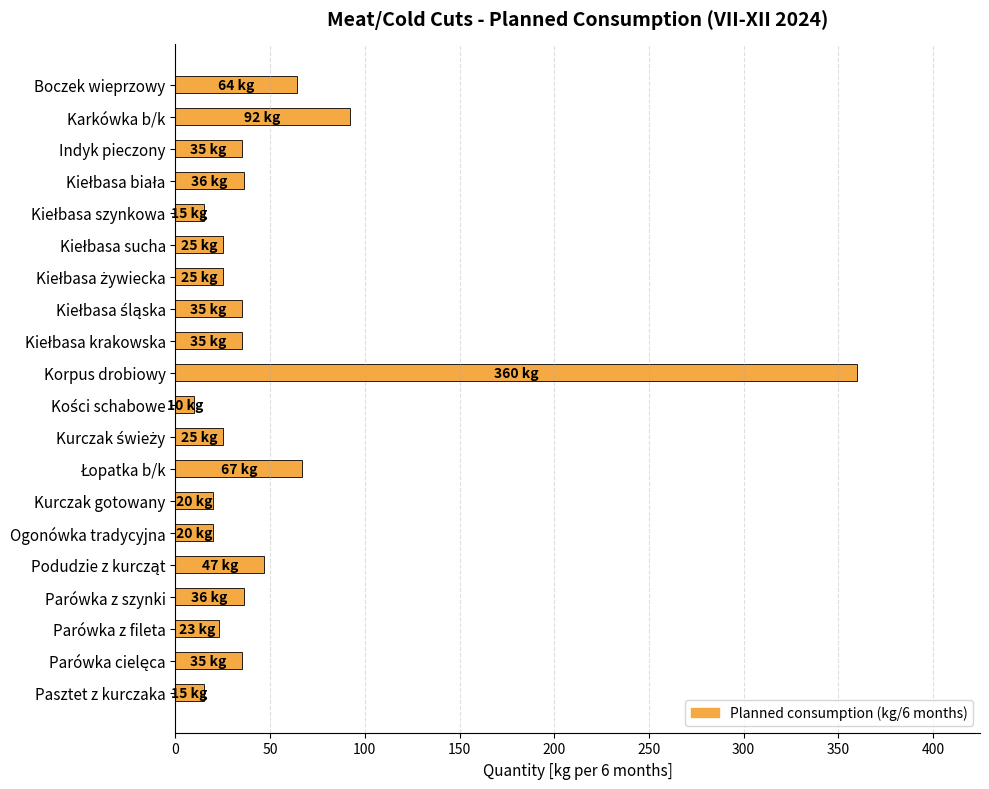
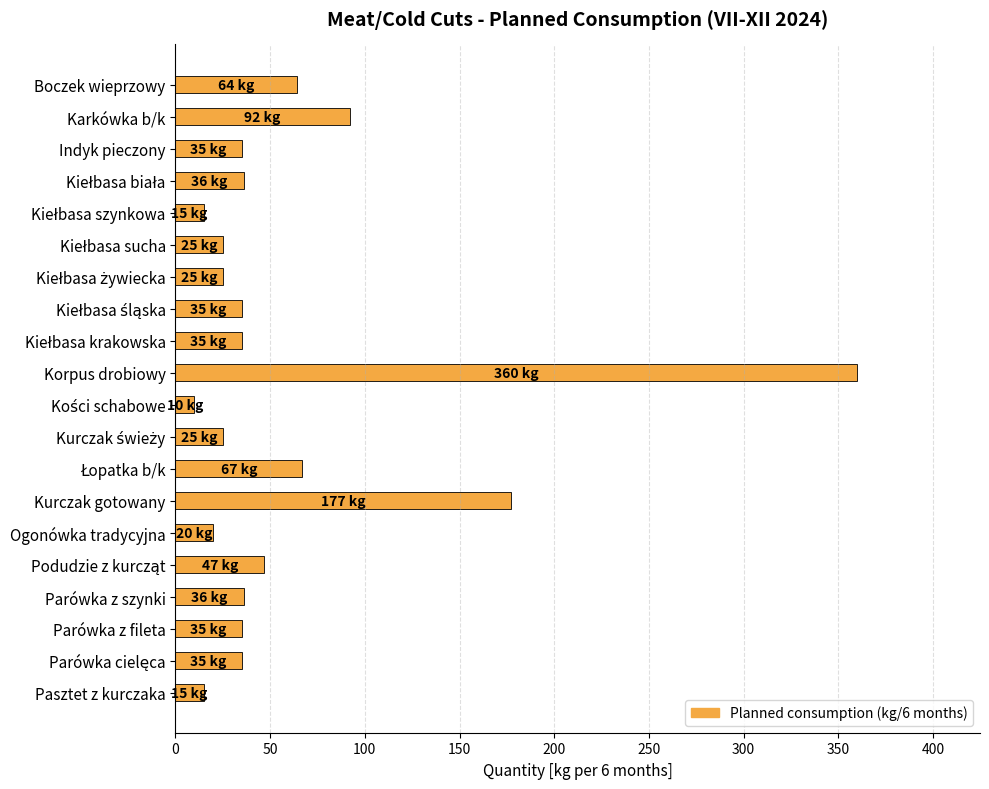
  {
    "Boczek wieprzowy": 64,
    "Karkówka b/k": 92,
    "Indyk pieczony": 35,
    "Kiełbasa biała": 36,
    "Kiełbasa szynkowa": 15,
    "Kiełbasa sucha": 25,
    "Kiełbasa żywiecka": 25,
    "Kiełbasa śląska": 35,
    "Kiełbasa krakowska": 35,
    "Korpus drobiowy": 360,
    "Kości schabowe": 10,
    "Kurczak świeży": 25,
    "Łopatka b/k": 67,
-   "Kurczak gotowany": 20,
+   "Kurczak gotowany": 177,
    "Ogonówka tradycyjna": 20,
    "Podudzie z kurcząt": 47,
    "Parówka z szynki": 36,
-   "Parówka z fileta": 23,
+   "Parówka z fileta": 35,
    "Parówka cielęca": 35,
    "Pasztet z kurczaka": 15
  }
